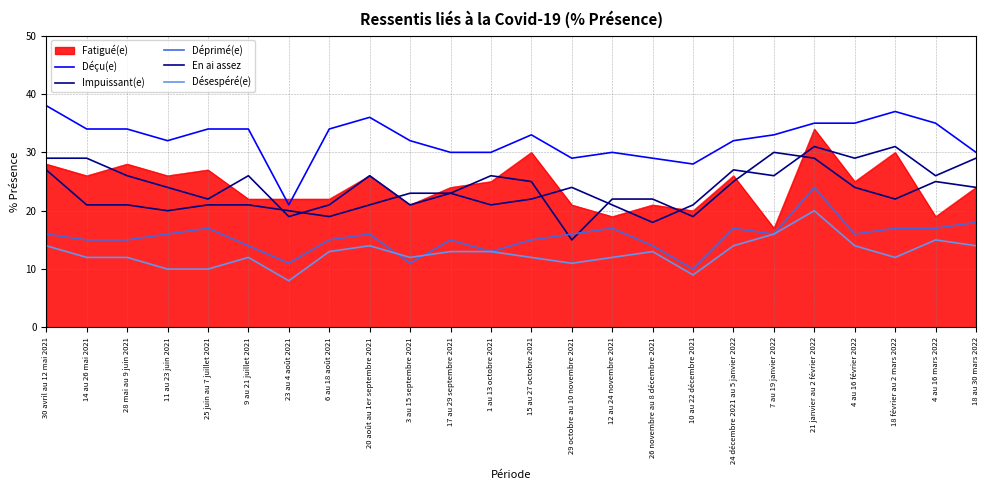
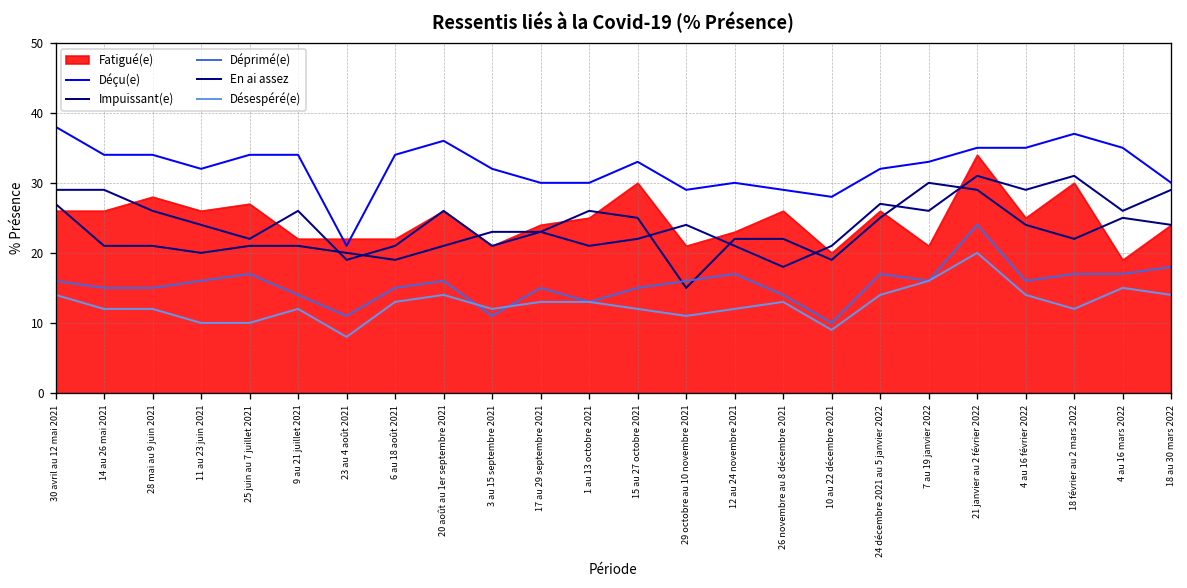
  {
    "Fatigué(e)": {
-     "30 avril au 12 mai 2021": 28,
+     "30 avril au 12 mai 2021": 26,
      "14 au 26 mai 2021": 26,
      "28 mai au 9 juin 2021": 28,
      "11 au 23 juin 2021": 26,
      "25 juin au 7 juillet 2021": 27,
      "9 au 21 juillet 2021": 22,
      "23 au 4 août 2021": 22,
      "6 au 18 août 2021": 22,
      "17 au 29 septembre 2021": 24,
      "1 au 13 octobre 2021": 25,
      "15 au 27 octobre 2021": 30,
      "29 octobre au 10 novembre 2021": 21,
-     "12 au 24 novembre 2021": 19,
-     "26 novembre au 8 décembre 2021": 21,
+     "12 au 24 novembre 2021": 23,
+     "26 novembre au 8 décembre 2021": 26,
      "10 au 22 décembre 2021": 20,
      "24 décembre 2021 au 5 janvier 2022": 26,
-     "7 au 19 janvier 2022": 17,
+     "7 au 19 janvier 2022": 21,
      "21 janvier au 2 février 2022": 34,
      "4 au 16 février 2022": 25,
      "18 février au 2 mars 2022": 30,
      "4 au 16 mars 2022": 19
    },
    "Déçu(e)": {
      "30 avril au 12 mai 2021": 38,
      "14 au 26 mai 2021": 34,
      "28 mai au 9 juin 2021": 34,
      "11 au 23 juin 2021": 32,
      "25 juin au 7 juillet 2021": 34,
      "9 au 21 juillet 2021": 34,
      "23 au 4 août 2021": 21,
      "6 au 18 août 2021": 34,
      "20 août au 1er septembre 2021": 36,
      "3 au 15 septembre 2021": 32,
      "17 au 29 septembre 2021": 30,
      "1 au 13 octobre 2021": 30,
      "15 au 27 octobre 2021": 33,
      "29 octobre au 10 novembre 2021": 29,
      "12 au 24 novembre 2021": 30,
      "26 novembre au 8 décembre 2021": 29,
      "10 au 22 décembre 2021": 28,
      "24 décembre 2021 au 5 janvier 2022": 32,
      "7 au 19 janvier 2022": 33,
      "21 janvier au 2 février 2022": 35,
      "4 au 16 février 2022": 35,
      "18 février au 2 mars 2022": 37,
      "4 au 16 mars 2022": 35,
      "18 au 30 mars 2022": 30
    }
  }
